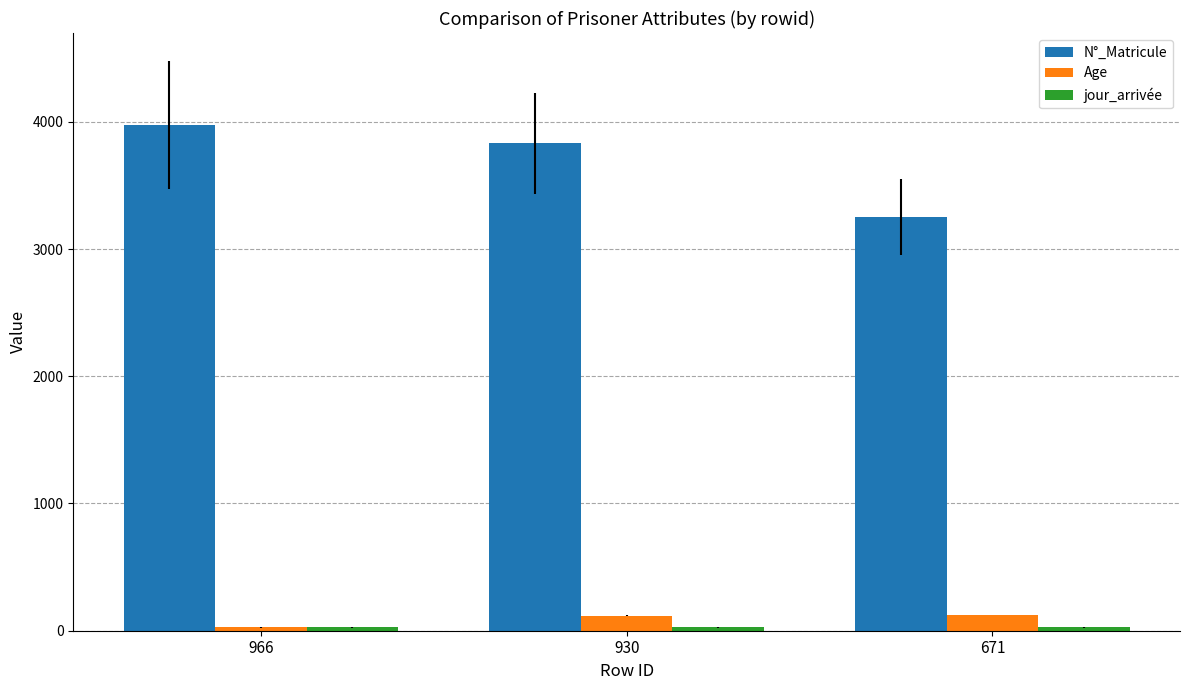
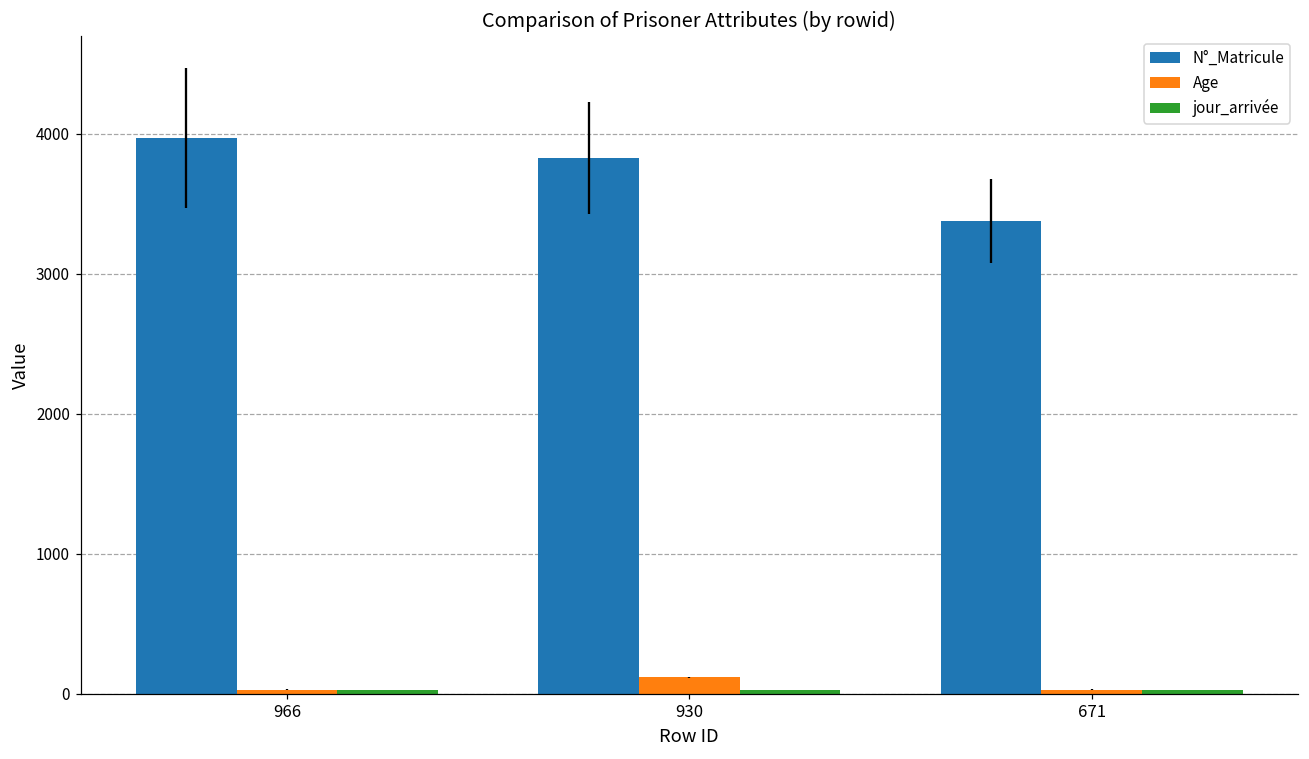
  {
    "N°_Matricule": {
      "966": 3970,
      "930": 3830,
-     "671": 3250
+     "671": 3380
    },
    "Age": {
      "966": 30,
      "930": 120,
-     "671": 120
+     "671": 30
    },
    "jour_arrivée": {
      "966": 30,
      "930": 30,
      "671": 30
    }
  }
